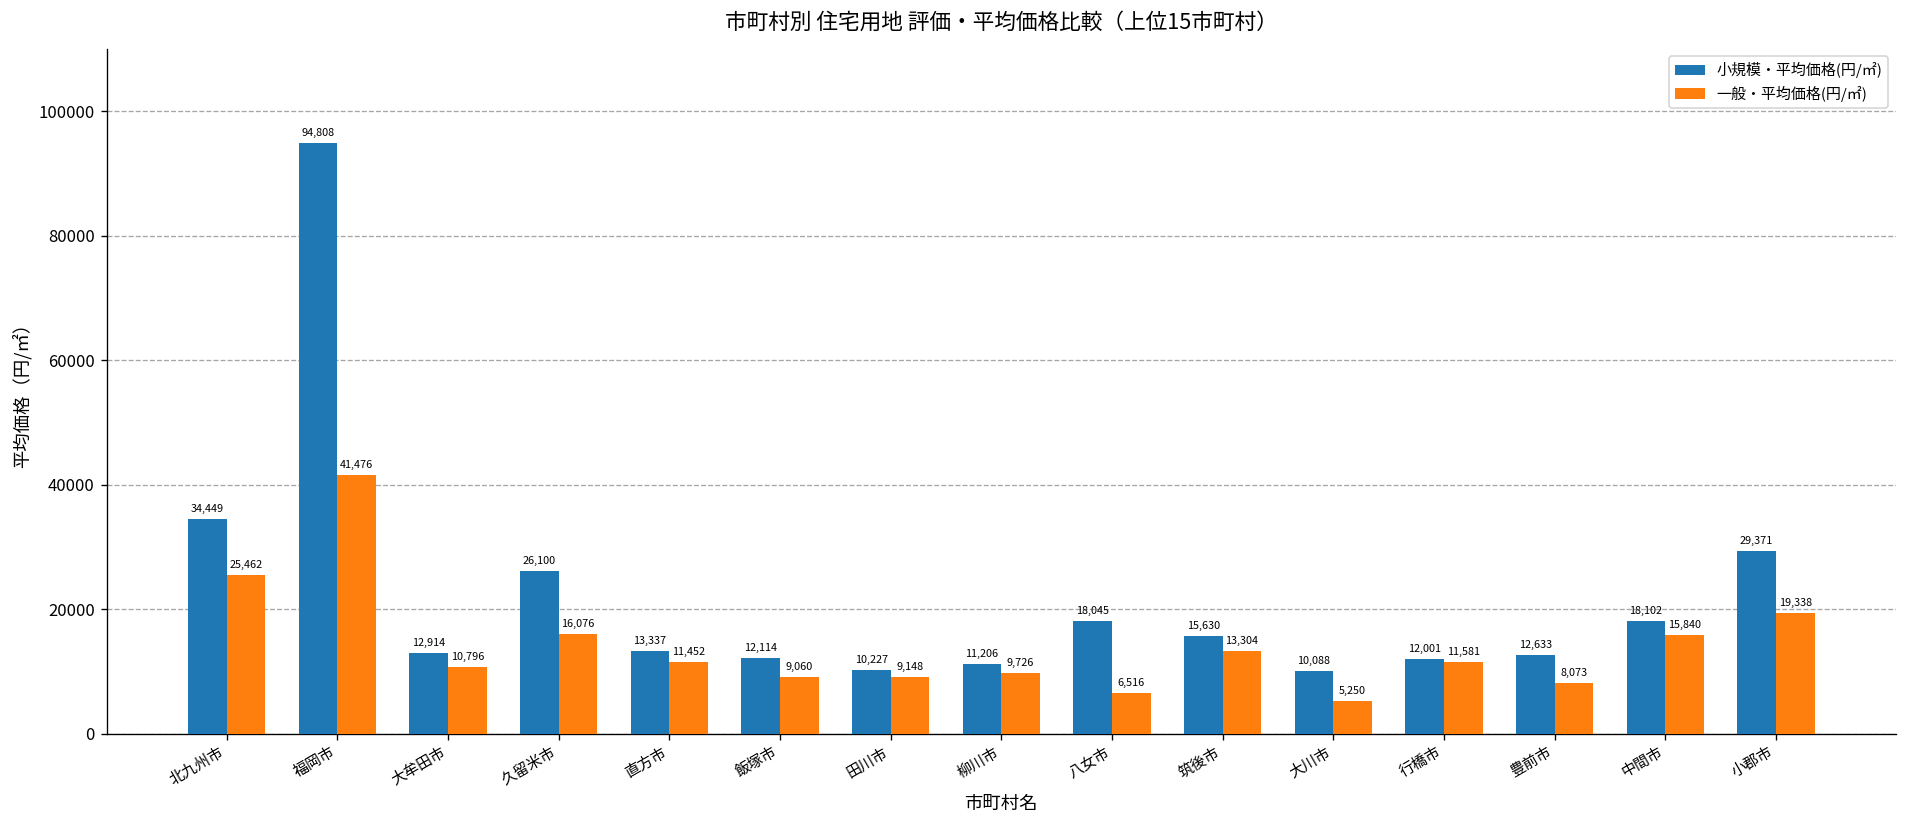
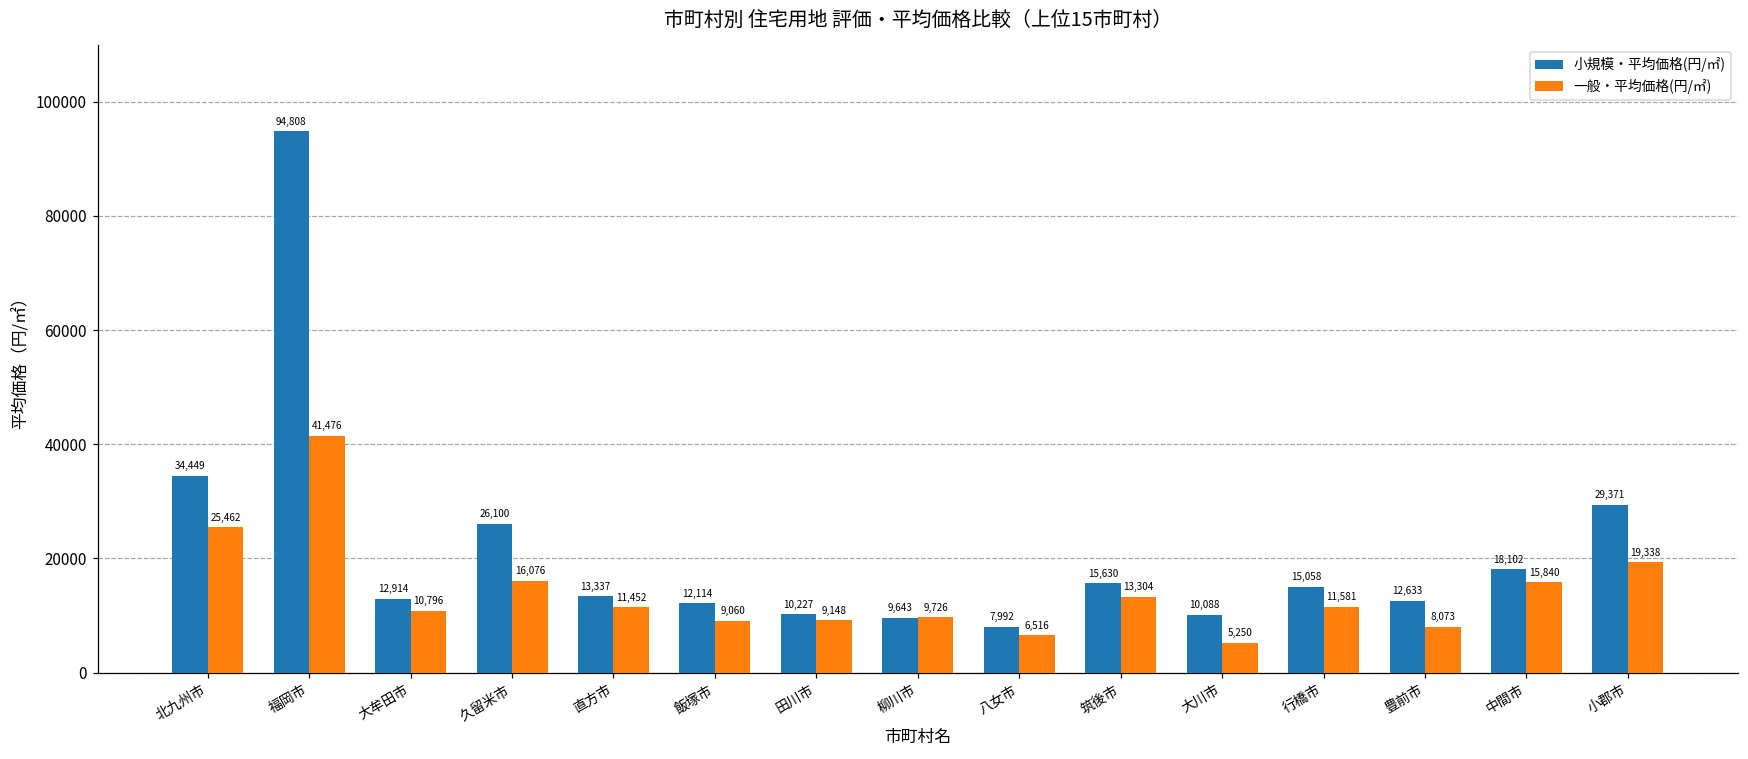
  {
    "小規模・平均価格(円/㎡)": {
      "北九州市": "34,449",
      "福岡市": "94,808",
      "大牟田市": "12,914",
      "久留米市": "26,100",
      "直方市": "13,337",
      "飯塚市": "12,114",
      "田川市": "10,227",
-     "柳川市": "11,206",
-     "八女市": "18,045",
+     "柳川市": "9,643",
+     "八女市": "7,992",
      "筑後市": "15,630",
      "大川市": "10,088",
-     "行橋市": "12,001",
+     "行橋市": "15,058",
      "豊前市": "12,633",
      "中間市": "18,102",
      "小郡市": "29,371"
    },
    "一般・平均価格(円/㎡)": {
      "北九州市": "25,462",
      "福岡市": "41,476",
      "大牟田市": "10,796",
      "久留米市": "16,076",
      "直方市": "11,452",
      "飯塚市": "9,060",
      "田川市": "9,148",
      "柳川市": "9,726",
      "八女市": "6,516",
      "筑後市": "13,304",
      "大川市": "5,250",
      "行橋市": "11,581",
      "豊前市": "8,073",
      "中間市": "15,840",
      "小郡市": "19,338"
    }
  }
